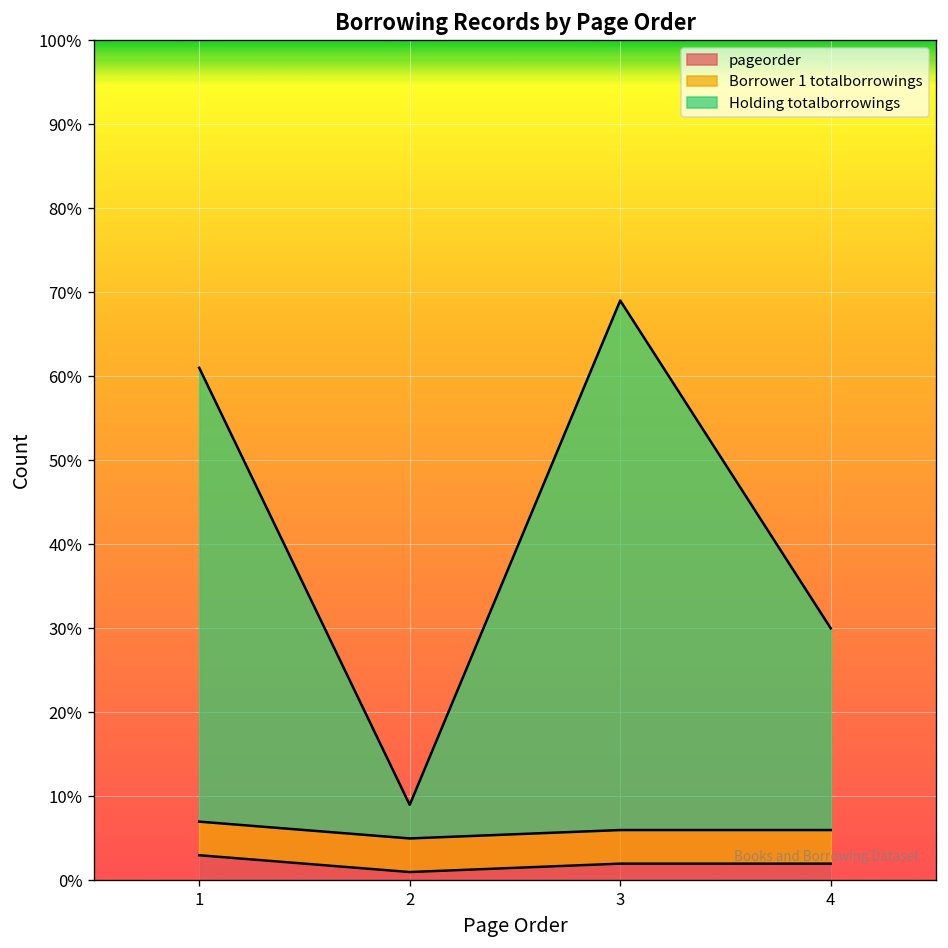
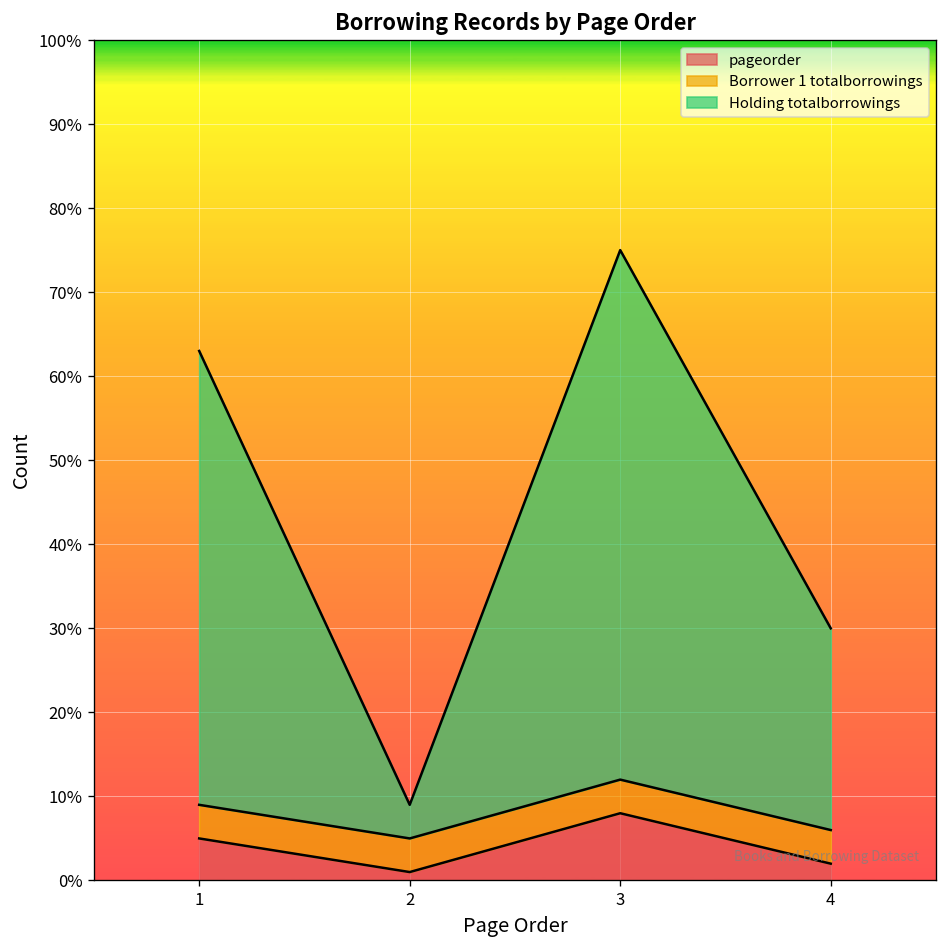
  {
    "pageorder": {
-     "1": "3%",
+     "1": "5%",
      "2": "1%",
-     "3": "2%",
+     "3": "8%",
      "4": "2%"
    },
    "Borrower 1 totalborrowings": {
      "1": "4%",
      "2": "4%",
      "3": "4%",
      "4": "4%"
    },
    "Holding totalborrowings": {
      "1": "54%",
      "2": "4%",
      "3": "63%",
      "4": "24%"
    }
  }
